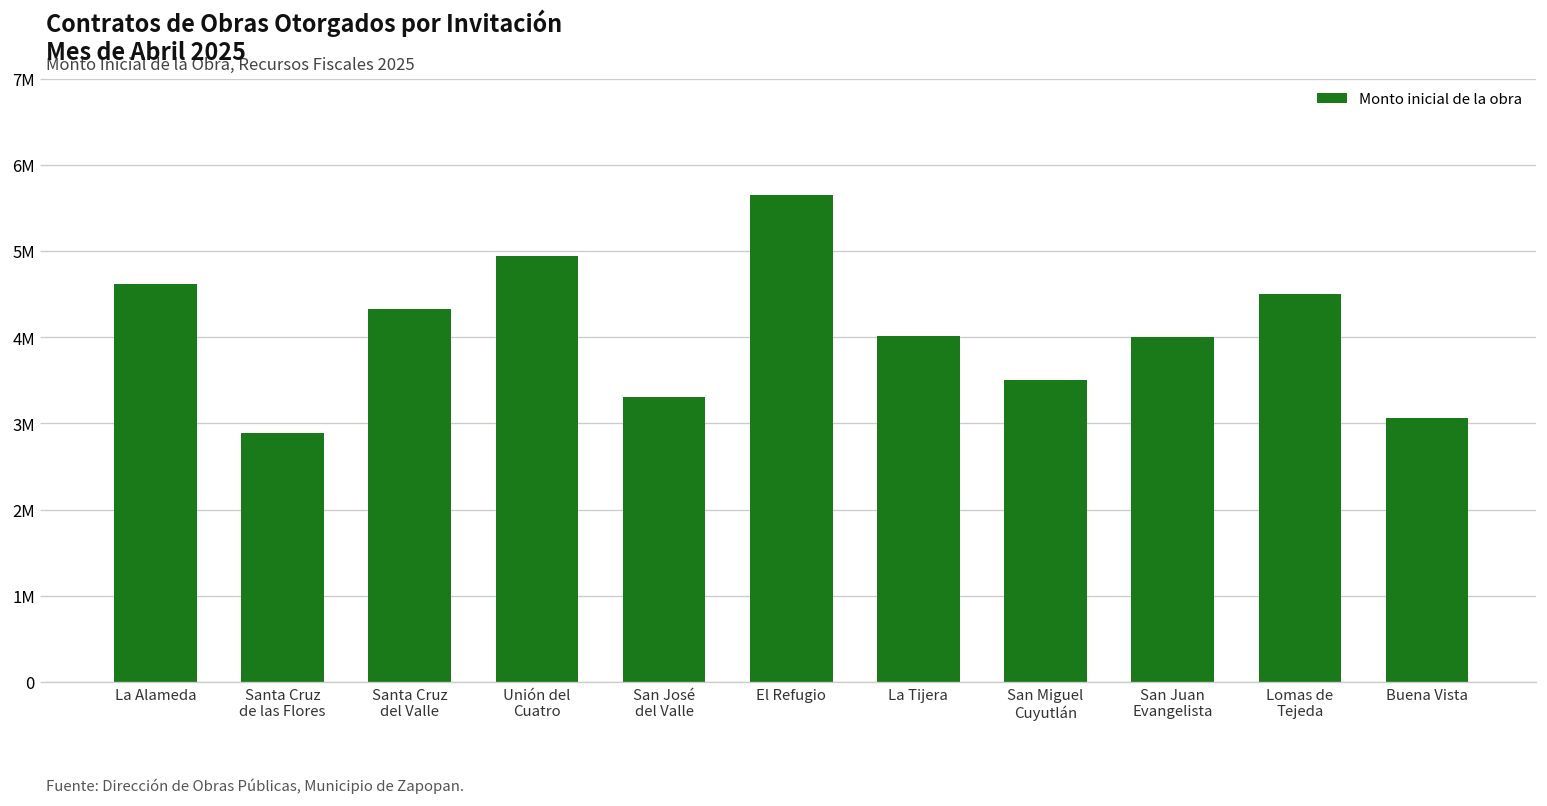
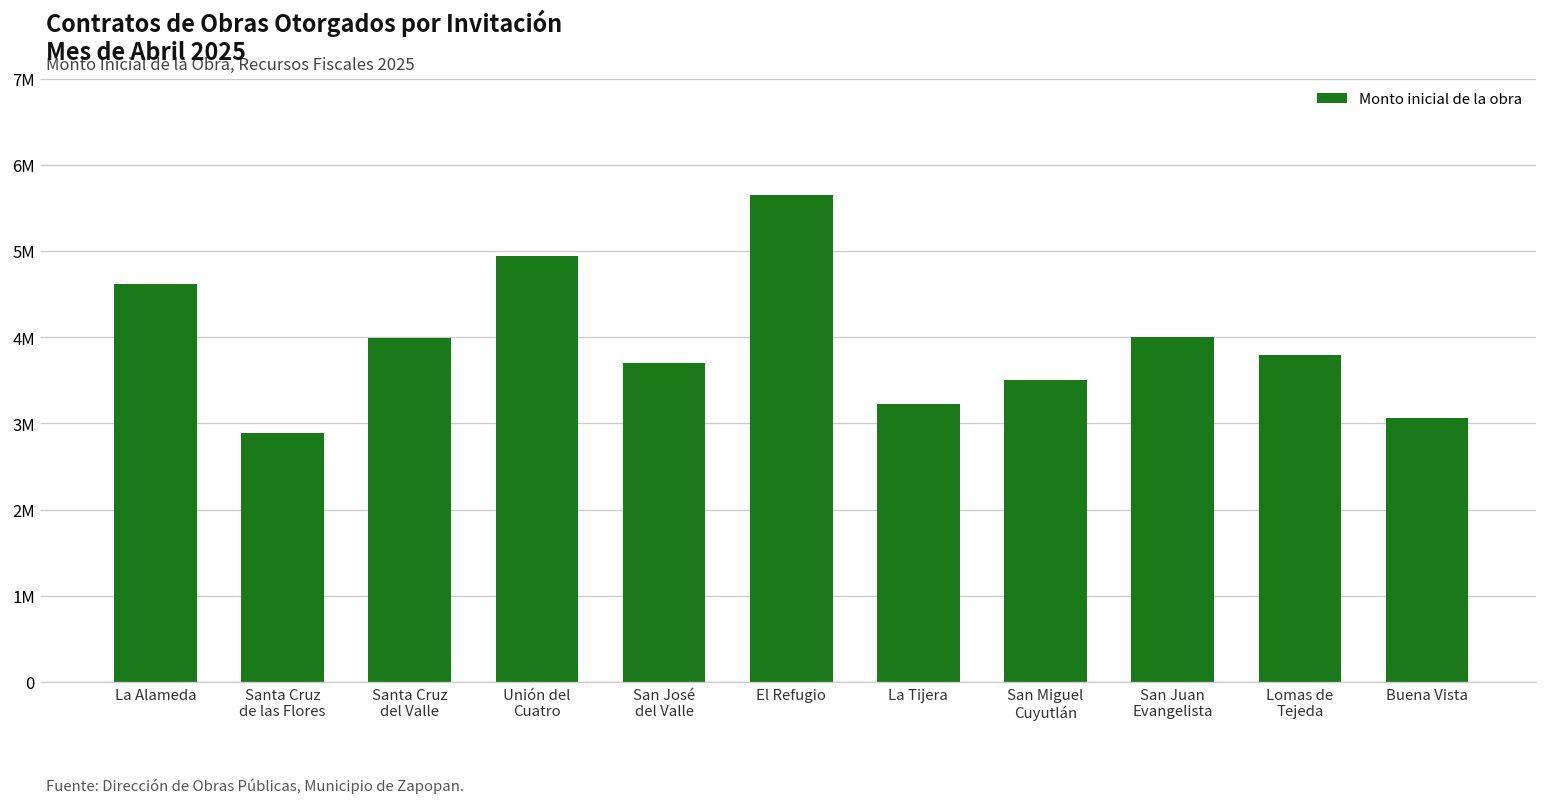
  {
    "La Alameda": 4600000,
    "Santa Cruz de las Flores": 2900000,
-   "Santa Cruz del Valle": 4300000,
+   "Santa Cruz del Valle": 4000000,
    "Unión del Cuatro": 4900000,
-   "San José del Valle": 3300000,
+   "San José del Valle": 3700000,
    "El Refugio": 5600000,
-   "La Tijera": 4000000,
+   "La Tijera": 3200000,
    "San Miguel Cuyutlán": 3500000,
    "San Juan Evangelista": 4000000,
-   "Lomas de Tejeda": 4500000,
+   "Lomas de Tejeda": 3800000,
    "Buena Vista": 3100000
  }
